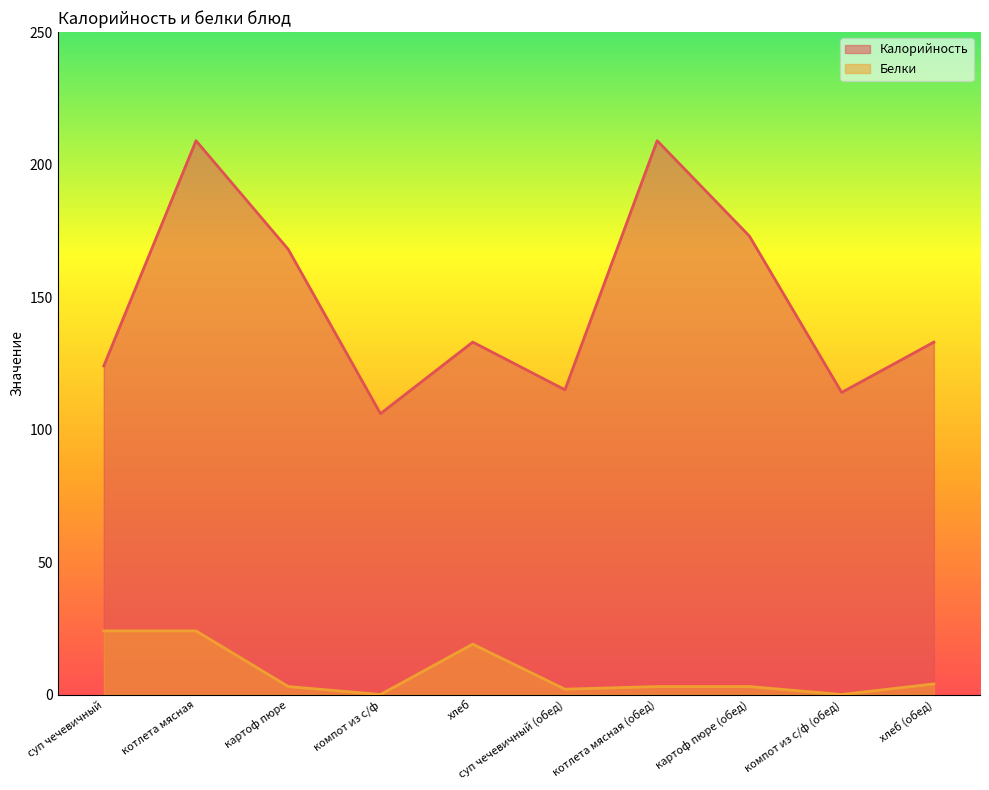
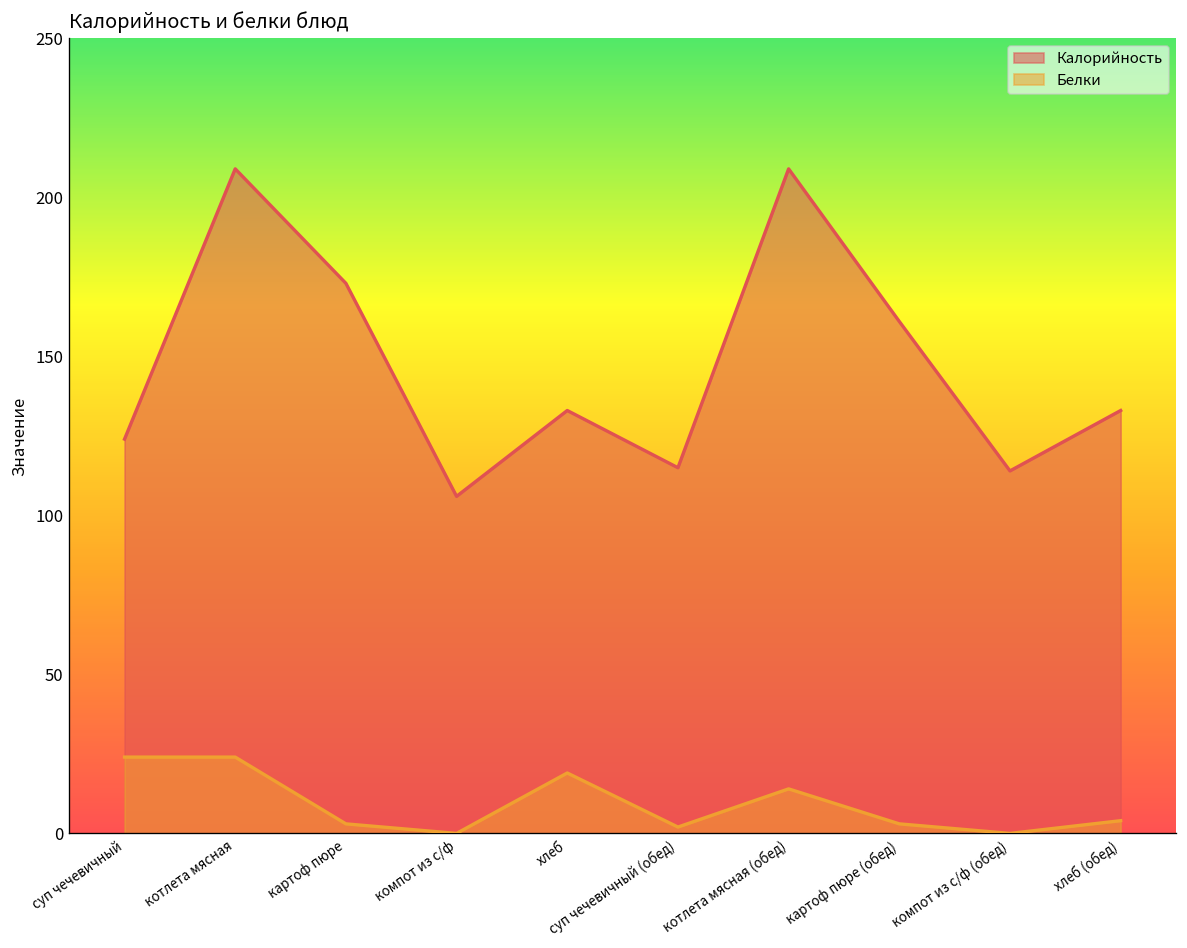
  {
    "Калорийность": {
      "суп чечевичный": 124,
      "котлета мясная": 209,
-     "картоф пюре": 168,
+     "картоф пюре": 173,
      "компот из с/ф": 106,
      "хлеб": 133,
      "суп чечевичный (обед)": 115,
      "котлета мясная (обед)": 209,
-     "картоф пюре (обед)": 173,
+     "картоф пюре (обед)": 161,
      "компот из с/ф (обед)": 114,
      "хлеб (обед)": 133
    },
    "Белки": {
      "суп чечевичный": 24,
      "котлета мясная": 24,
      "картоф пюре": 3,
      "компот из с/ф": 0,
      "хлеб": 19,
      "суп чечевичный (обед)": 2,
-     "котлета мясная (обед)": 3,
+     "котлета мясная (обед)": 14,
      "картоф пюре (обед)": 3,
      "компот из с/ф (обед)": 0,
      "хлеб (обед)": 4
    }
  }
